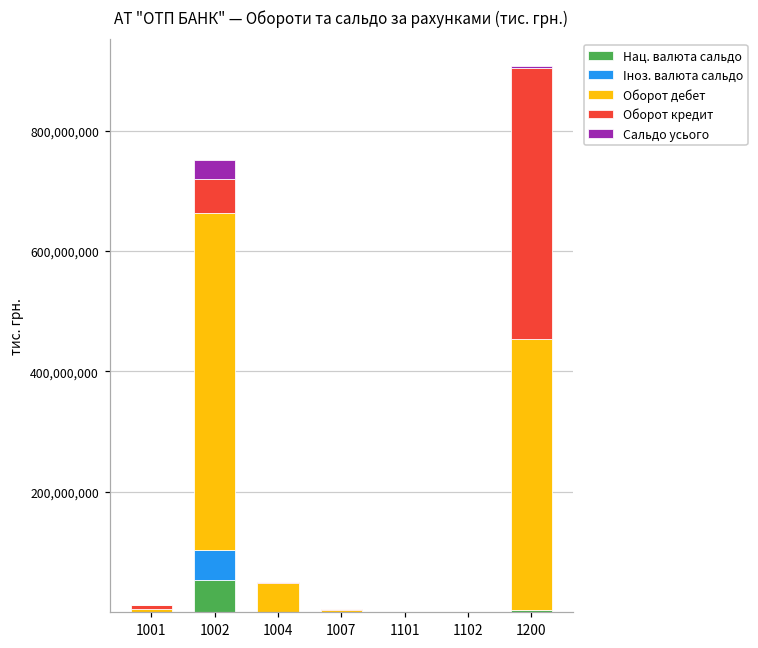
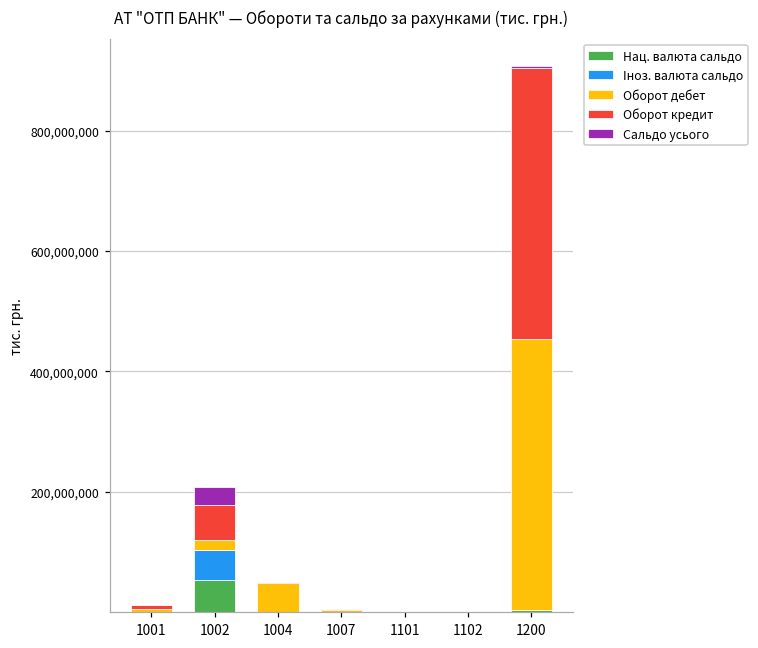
  {
    "Нац. валюта сальдо": {
      "1002": "50,000,000",
      "1101": "0",
      "1102": "0"
    },
    "Іноз. валюта сальдо": {
      "1002": "50,000,000",
      "1004": "0",
      "1007": "0",
      "1101": "0",
      "1102": "0",
      "1200": "0"
    },
    "Оборот дебет": {
      "1001": "10,000,000",
-     "1002": "560,000,000",
+     "1002": "20,000,000",
      "1004": "50,000,000",
      "1200": "450,000,000"
    },
    "Оборот кредит": {
      "1001": "10,000,000",
      "1002": "60,000,000",
      "1200": "450,000,000"
    },
    "Сальдо усього": {
      "1002": "30,000,000",
      "1101": "0",
      "1102": "0"
    }
  }
